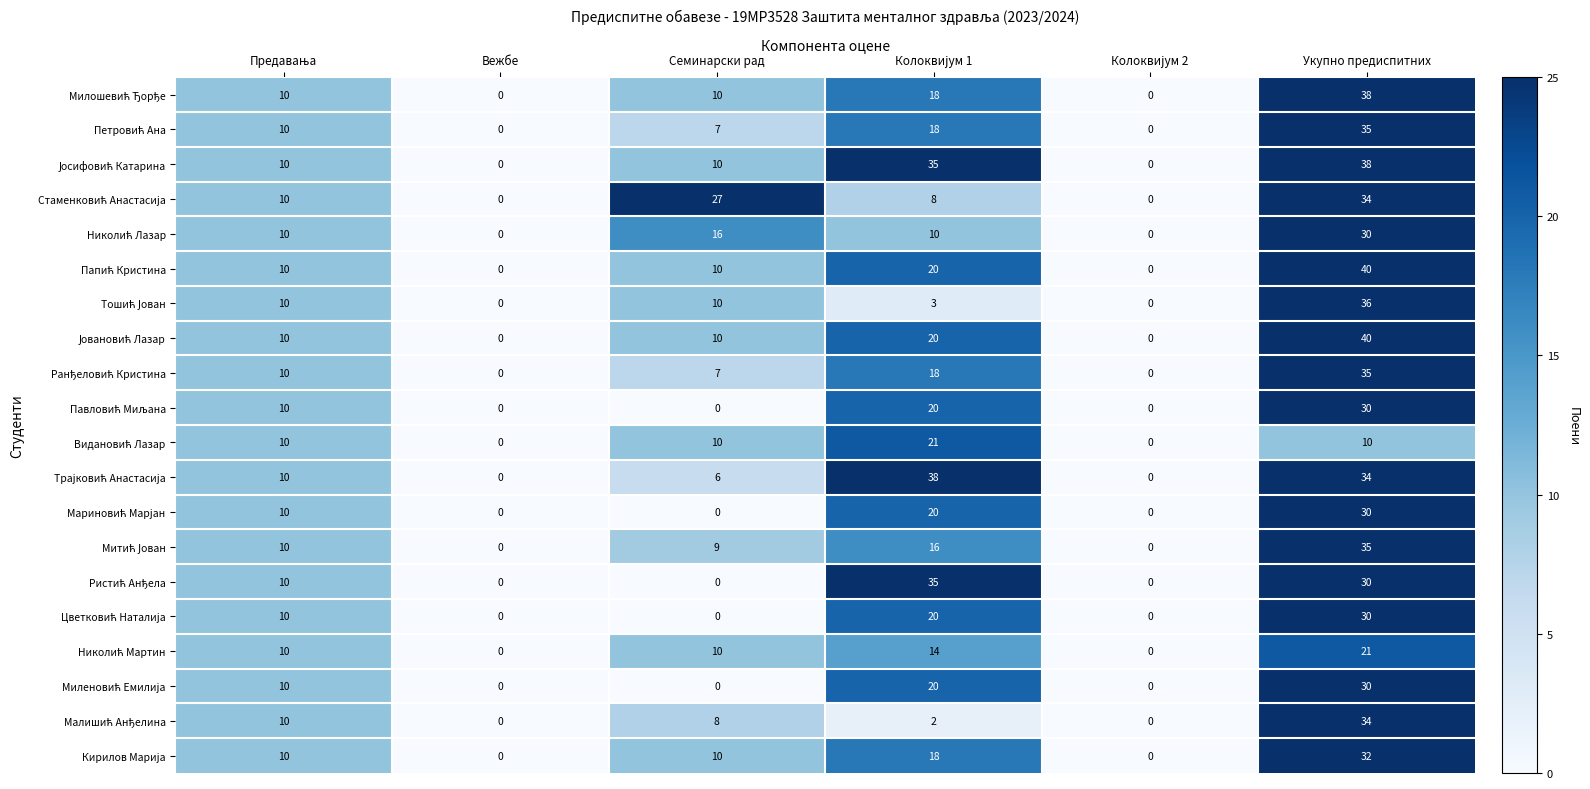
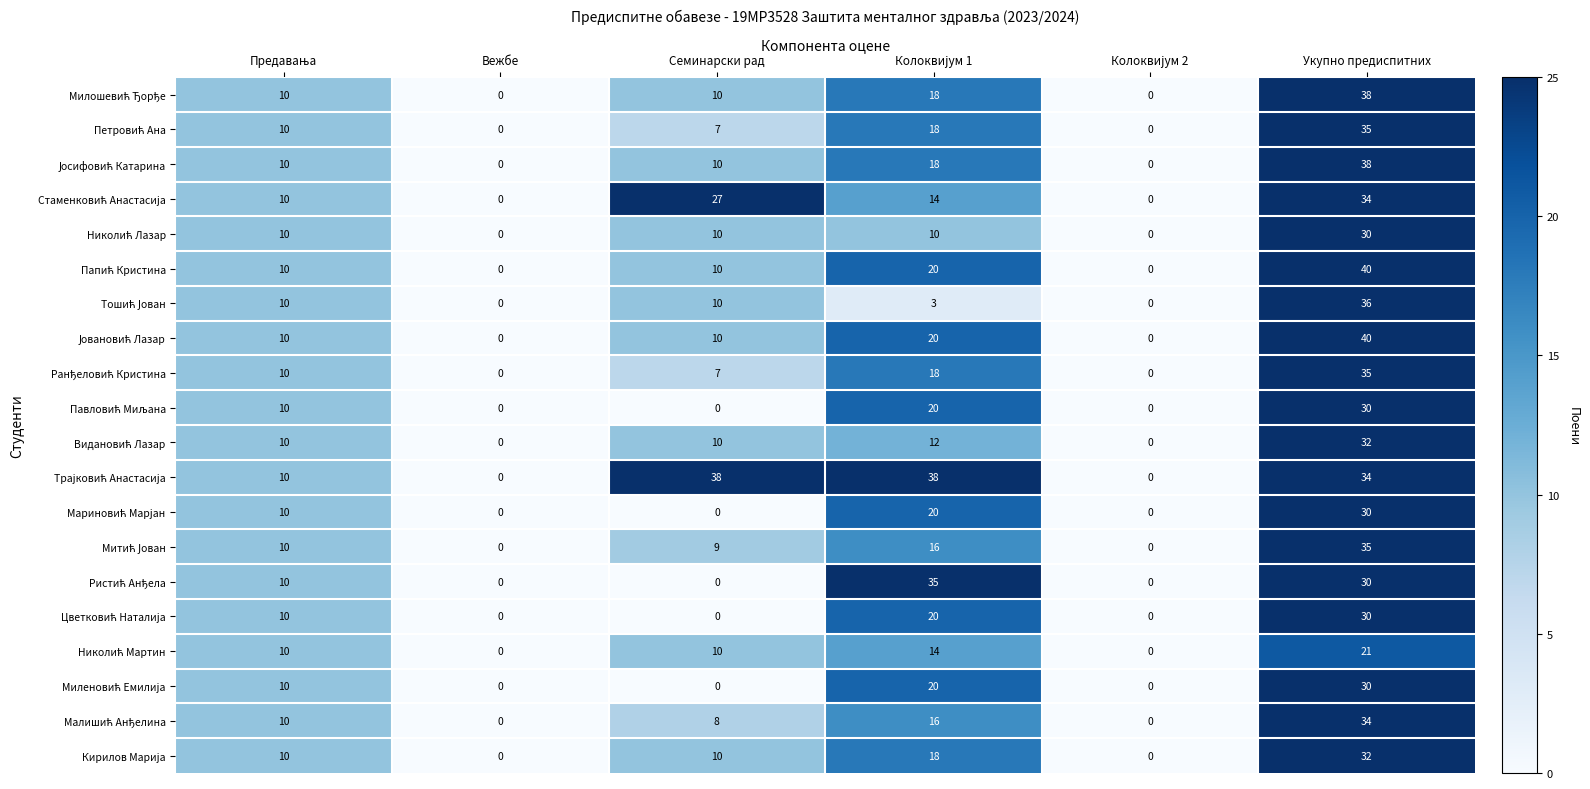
  {
    "Милошевић Ђорђе": {
      "Предавања": 10,
      "Вежбе": 0,
      "Семинарски рад": 10,
      "Колоквијум 1": 18,
      "Колоквијум 2": 0,
      "Укупно предиспитних": 38
    },
    "Петровић Ана": {
      "Предавања": 10,
      "Вежбе": 0,
      "Семинарски рад": 7,
      "Колоквијум 1": 18,
      "Колоквијум 2": 0,
      "Укупно предиспитних": 35
    },
    "Јосифовић Катарина": {
      "Предавања": 10,
      "Вежбе": 0,
      "Семинарски рад": 10,
-     "Колоквијум 1": 35,
+     "Колоквијум 1": 18,
      "Колоквијум 2": 0,
      "Укупно предиспитних": 38
    },
    "Стаменковић Анастасија": {
      "Предавања": 10,
      "Вежбе": 0,
      "Семинарски рад": 27,
-     "Колоквијум 1": 8,
+     "Колоквијум 1": 14,
      "Колоквијум 2": 0,
      "Укупно предиспитних": 34
    },
    "Николић Лазар": {
      "Предавања": 10,
      "Вежбе": 0,
-     "Семинарски рад": 16,
+     "Семинарски рад": 10,
      "Колоквијум 1": 10,
      "Колоквијум 2": 0,
      "Укупно предиспитних": 30
    },
    "Папић Кристина": {
      "Предавања": 10,
      "Вежбе": 0,
      "Семинарски рад": 10,
      "Колоквијум 1": 20,
      "Колоквијум 2": 0,
      "Укупно предиспитних": 40
    },
    "Тошић Јован": {
      "Предавања": 10,
      "Вежбе": 0,
      "Семинарски рад": 10,
      "Колоквијум 1": 3,
      "Колоквијум 2": 0,
      "Укупно предиспитних": 36
    },
    "Јовановић Лазар": {
      "Предавања": 10,
      "Вежбе": 0,
      "Семинарски рад": 10,
      "Колоквијум 1": 20,
      "Колоквијум 2": 0,
      "Укупно предиспитних": 40
    },
    "Ранђеловић Кристина": {
      "Предавања": 10,
      "Вежбе": 0,
      "Семинарски рад": 7,
      "Колоквијум 1": 18,
      "Колоквијум 2": 0,
      "Укупно предиспитних": 35
    },
    "Павловић Миљана": {
      "Предавања": 10,
      "Вежбе": 0,
      "Семинарски рад": 0,
      "Колоквијум 1": 20,
      "Колоквијум 2": 0,
      "Укупно предиспитних": 30
    },
    "Видановић Лазар": {
      "Предавања": 10,
      "Вежбе": 0,
      "Семинарски рад": 10,
-     "Колоквијум 1": 21,
+     "Колоквијум 1": 12,
      "Колоквијум 2": 0,
-     "Укупно предиспитних": 10
+     "Укупно предиспитних": 32
    },
    "Трајковић Анастасија": {
      "Предавања": 10,
      "Вежбе": 0,
-     "Семинарски рад": 6,
+     "Семинарски рад": 38,
      "Колоквијум 1": 38,
      "Колоквијум 2": 0,
      "Укупно предиспитних": 34
    },
    "Мариновић Марјан": {
      "Предавања": 10,
      "Вежбе": 0,
      "Семинарски рад": 0,
      "Колоквијум 1": 20,
      "Колоквијум 2": 0,
      "Укупно предиспитних": 30
    },
    "Митић Јован": {
      "Предавања": 10,
      "Вежбе": 0,
      "Семинарски рад": 9,
      "Колоквијум 1": 16,
      "Колоквијум 2": 0,
      "Укупно предиспитних": 35
    },
    "Ристић Анђела": {
      "Предавања": 10,
      "Вежбе": 0,
      "Семинарски рад": 0,
      "Колоквијум 1": 35,
      "Колоквијум 2": 0,
      "Укупно предиспитних": 30
    },
    "Цветковић Наталија": {
      "Предавања": 10,
      "Вежбе": 0,
      "Семинарски рад": 0,
      "Колоквијум 1": 20,
      "Колоквијум 2": 0,
      "Укупно предиспитних": 30
    },
    "Николић Мартин": {
      "Предавања": 10,
      "Вежбе": 0,
      "Семинарски рад": 10,
      "Колоквијум 1": 14,
      "Колоквијум 2": 0,
      "Укупно предиспитних": 21
    },
    "Миленовић Емилија": {
      "Предавања": 10,
      "Вежбе": 0,
      "Семинарски рад": 0,
      "Колоквијум 1": 20,
      "Колоквијум 2": 0,
      "Укупно предиспитних": 30
    },
    "Малишић Анђелина": {
      "Предавања": 10,
      "Вежбе": 0,
      "Семинарски рад": 8,
-     "Колоквијум 1": 2,
+     "Колоквијум 1": 16,
      "Колоквијум 2": 0,
      "Укупно предиспитних": 34
    },
    "Кирилов Марија": {
      "Предавања": 10,
      "Вежбе": 0,
      "Семинарски рад": 10,
      "Колоквијум 1": 18,
      "Колоквијум 2": 0,
      "Укупно предиспитних": 32
    }
  }
